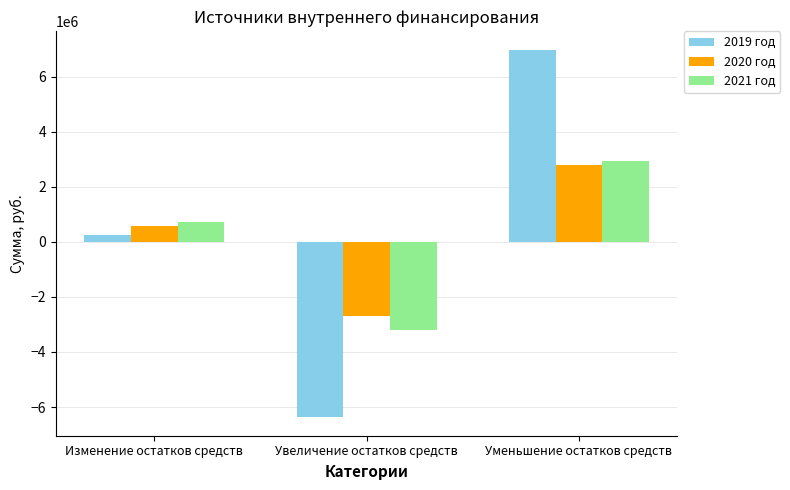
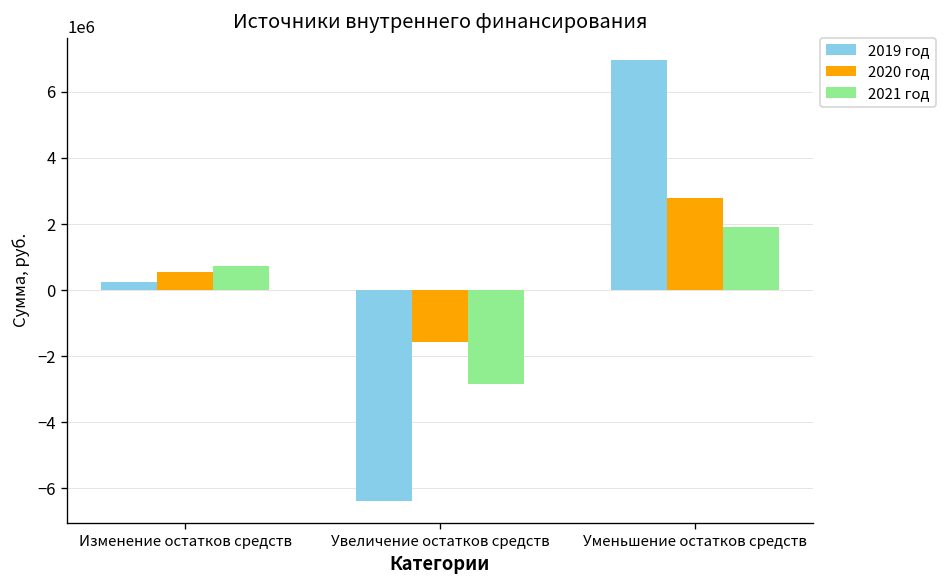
  {
    "2019 год": {
      "Изменение остатков средств": 200000,
      "Увеличение остатков средств": -6400000,
      "Уменьшение остатков средств": 7000000
    },
    "2020 год": {
      "Изменение остатков средств": 600000,
-     "Увеличение остатков средств": -2700000,
+     "Увеличение остатков средств": -1600000,
      "Уменьшение остатков средств": 2800000
    },
    "2021 год": {
      "Изменение остатков средств": 700000,
-     "Увеличение остатков средств": -3200000,
-     "Уменьшение остатков средств": 2900000
+     "Увеличение остатков средств": -2800000,
+     "Уменьшение остатков средств": 1900000
    }
  }
